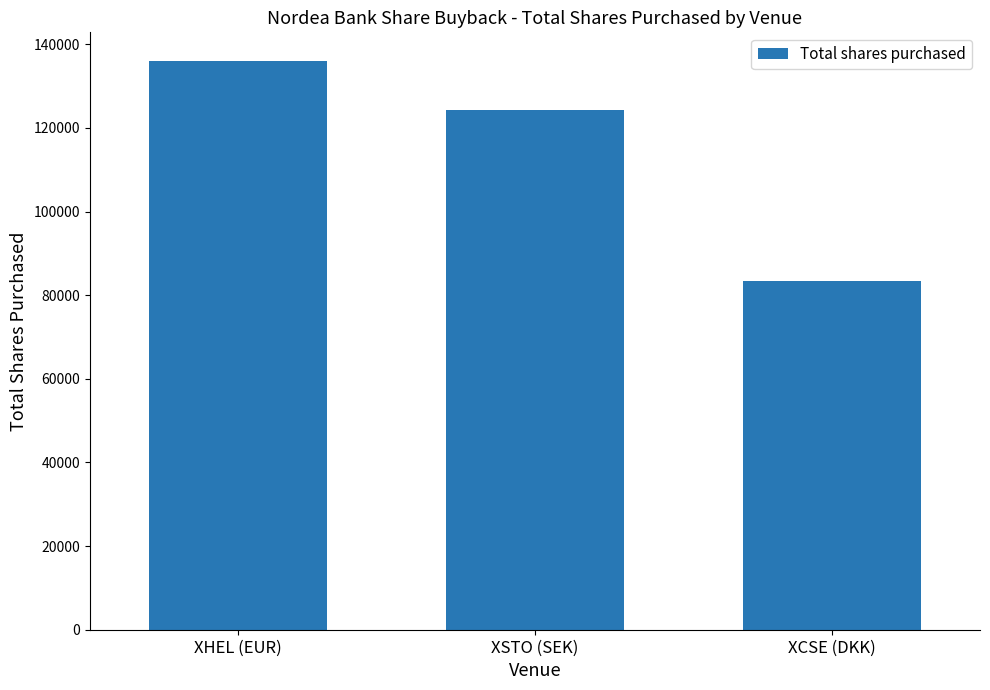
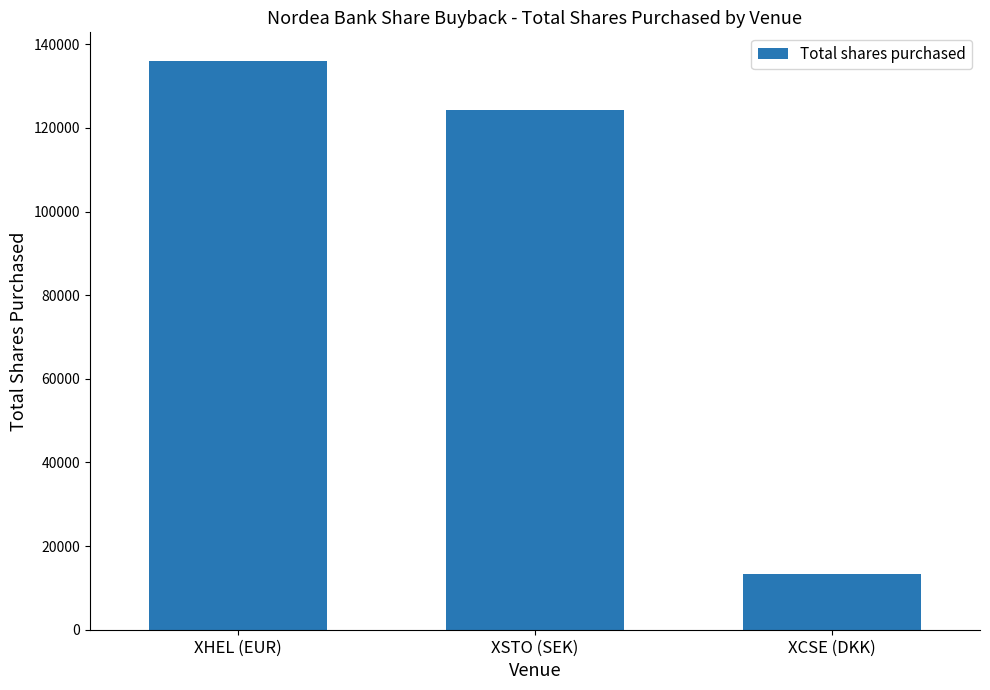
  {
    "XHEL (EUR)": 136000,
    "XSTO (SEK)": 124000,
-   "XCSE (DKK)": 83000
+   "XCSE (DKK)": 13000
  }
